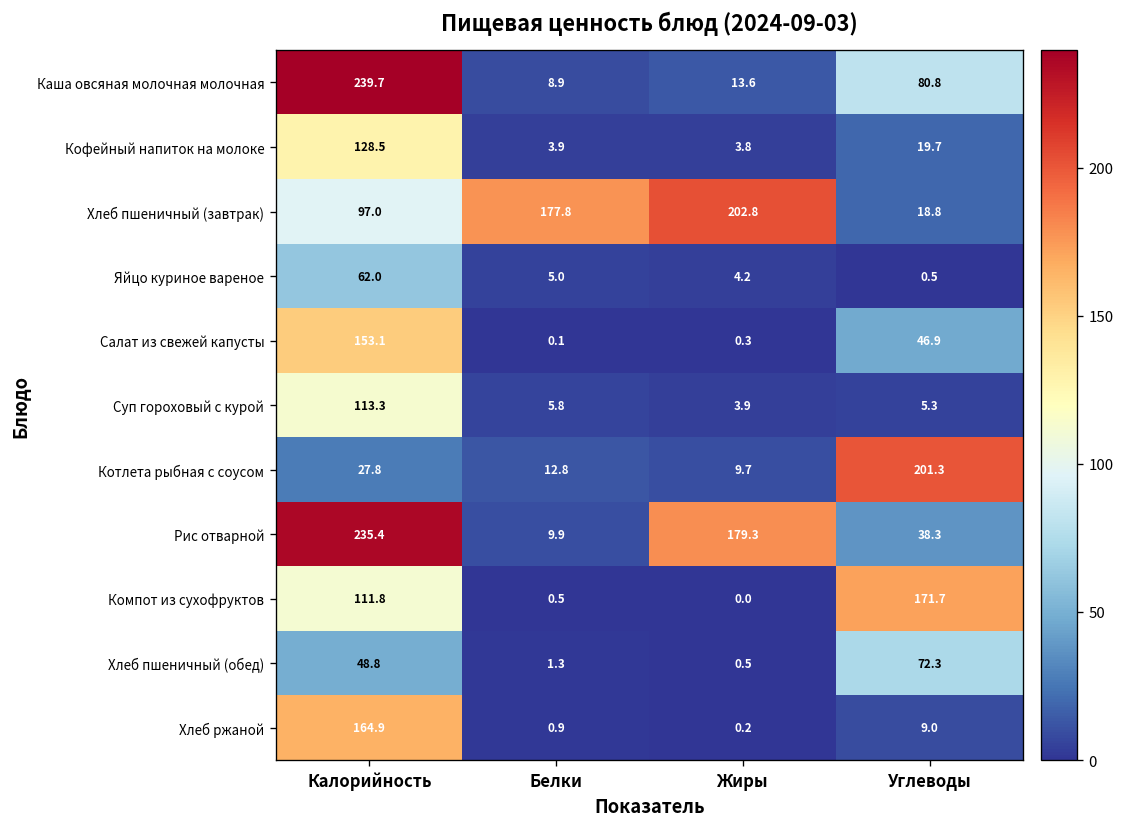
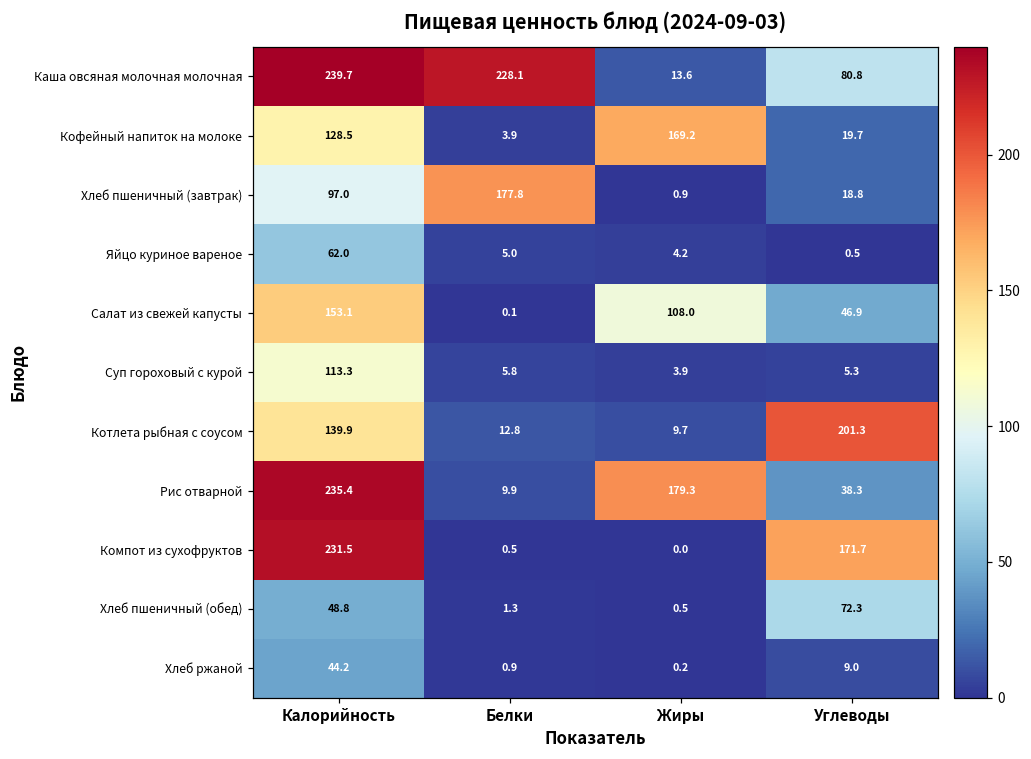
  {
    "Каша овсяная молочная молочная": {
      "Калорийность": 239.7,
-     "Белки": 8.9,
+     "Белки": 228.1,
      "Жиры": 13.6,
      "Углеводы": 80.8
    },
    "Кофейный напиток на молоке": {
      "Калорийность": 128.5,
      "Белки": 3.9,
-     "Жиры": 3.8,
+     "Жиры": 169.2,
      "Углеводы": 19.7
    },
    "Хлеб пшеничный (завтрак)": {
      "Калорийность": 97.0,
      "Белки": 177.8,
-     "Жиры": 202.8,
+     "Жиры": 0.9,
      "Углеводы": 18.8
    },
    "Яйцо куриное вареное": {
      "Калорийность": 62.0,
      "Белки": 5.0,
      "Жиры": 4.2,
      "Углеводы": 0.5
    },
    "Салат из свежей капусты": {
      "Калорийность": 153.1,
      "Белки": 0.1,
-     "Жиры": 0.3,
+     "Жиры": 108.0,
      "Углеводы": 46.9
    },
    "Суп гороховый с курой": {
      "Калорийность": 113.3,
      "Белки": 5.8,
      "Жиры": 3.9,
      "Углеводы": 5.3
    },
    "Котлета рыбная с соусом": {
-     "Калорийность": 27.8,
+     "Калорийность": 139.9,
      "Белки": 12.8,
      "Жиры": 9.7,
      "Углеводы": 201.3
    },
    "Рис отварной": {
      "Калорийность": 235.4,
      "Белки": 9.9,
      "Жиры": 179.3,
      "Углеводы": 38.3
    },
    "Компот из сухофруктов": {
-     "Калорийность": 111.8,
+     "Калорийность": 231.5,
      "Белки": 0.5,
      "Жиры": 0.0,
      "Углеводы": 171.7
    },
    "Хлеб пшеничный (обед)": {
      "Калорийность": 48.8,
      "Белки": 1.3,
      "Жиры": 0.5,
      "Углеводы": 72.3
    },
    "Хлеб ржаной": {
-     "Калорийность": 164.9,
+     "Калорийность": 44.2,
      "Белки": 0.9,
      "Жиры": 0.2,
      "Углеводы": 9.0
    }
  }
